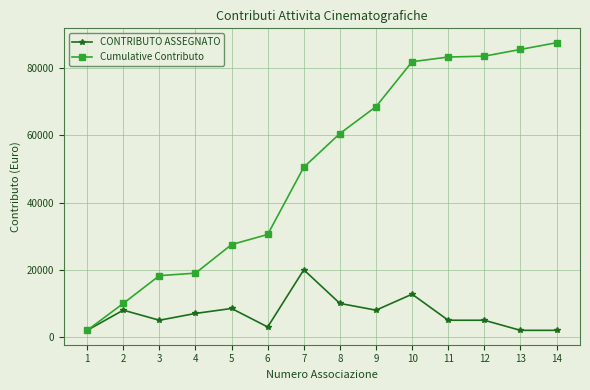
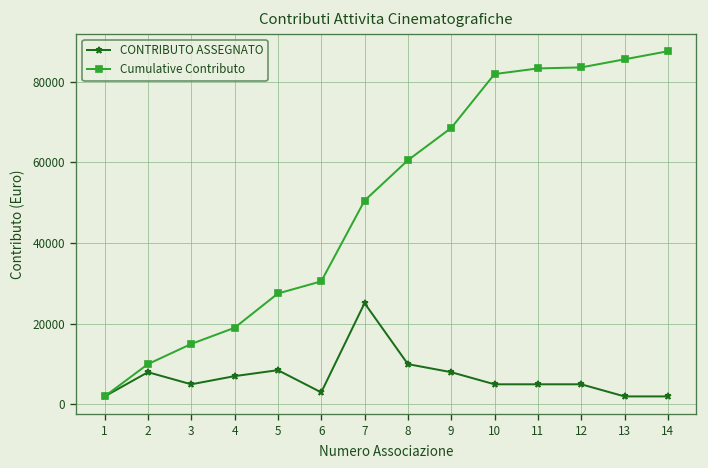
  {
    "CONTRIBUTO ASSEGNATO": {
      "2": 8000,
      "3": 5000,
      "4": 7000,
      "5": 9000,
      "6": 3000,
-     "7": 20000,
+     "7": 25000,
      "8": 10000,
      "9": 8000,
-     "10": 13000,
+     "10": 5000,
      "11": 5000,
      "12": 5000,
      "13": 2000,
      "14": 2000
    },
    "Cumulative Contributo": {
      "2": 10000,
-     "3": 18000,
+     "3": 15000,
      "4": 19000,
      "5": 28000,
      "6": 31000,
      "7": 51000,
      "8": 61000,
      "9": 69000,
      "10": 82000,
      "11": 83000,
      "12": 84000,
      "13": 86000,
      "14": 88000
    }
  }
